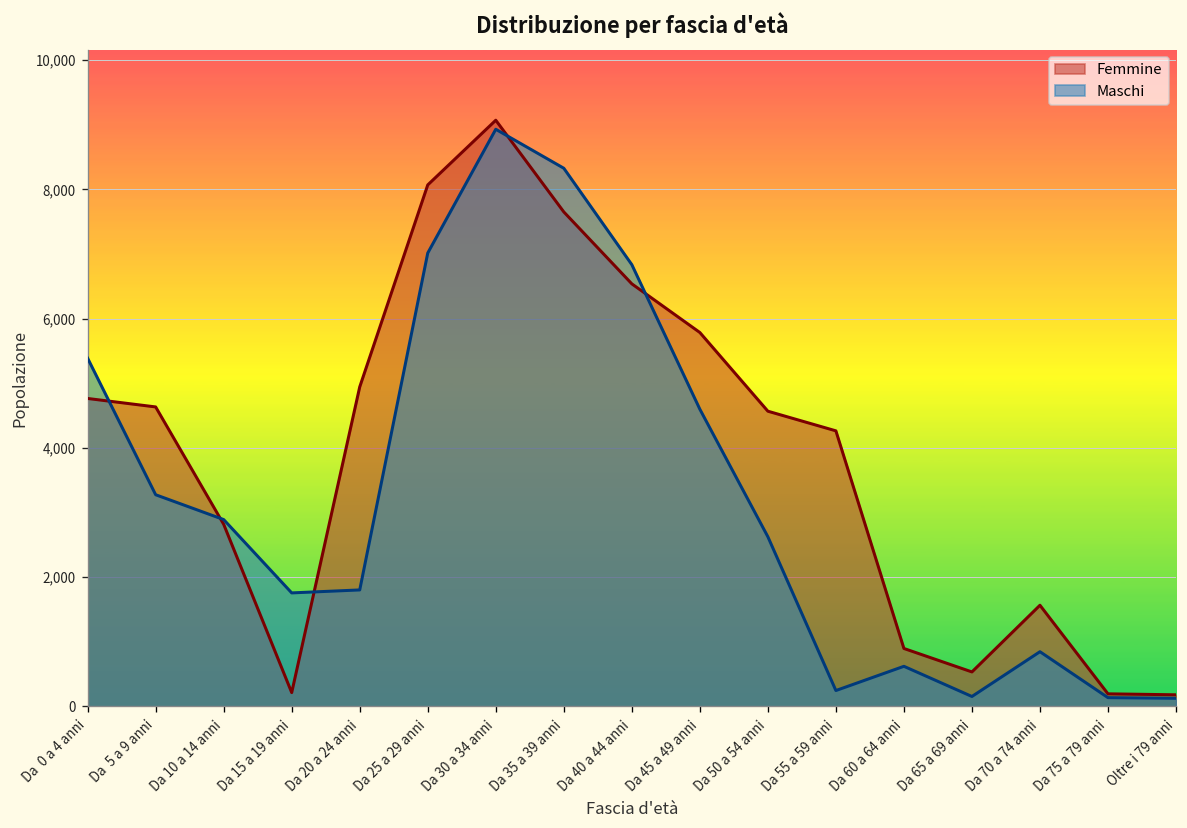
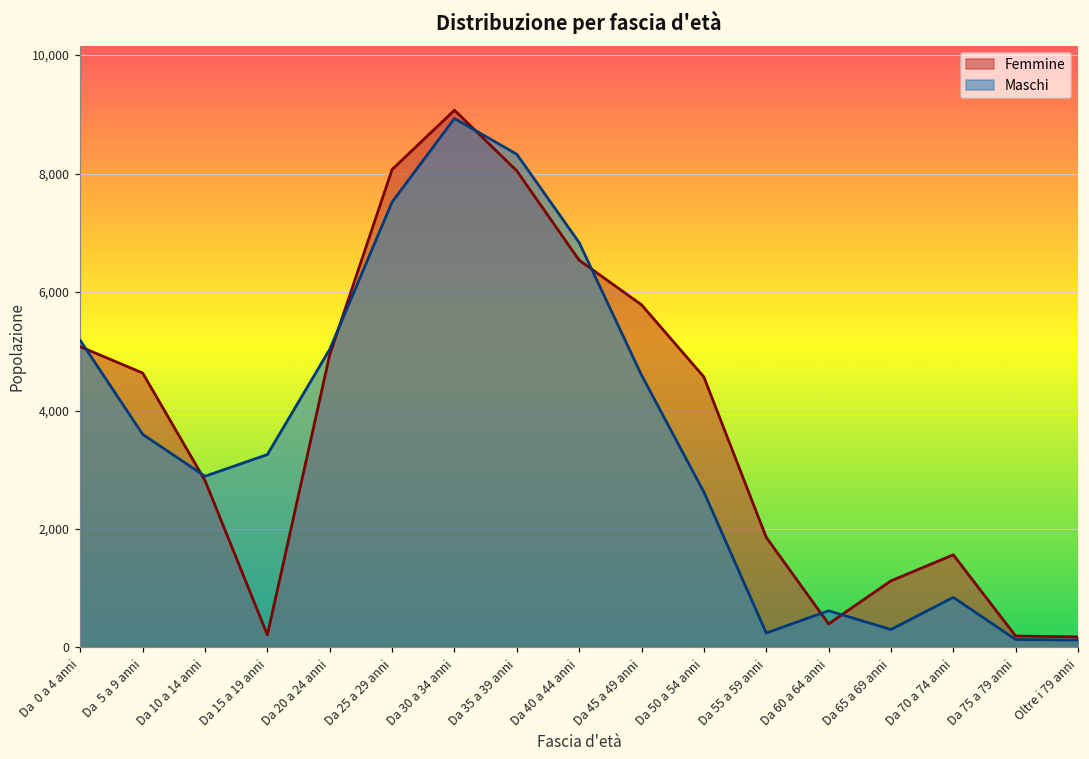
  {
    "Femmine": {
-     "Da 0 a 4 anni": "4,800",
+     "Da 0 a 4 anni": "5,100",
      "Da 5 a 9 anni": "4,600",
      "Da 10 a 14 anni": "2,800",
      "Da 15 a 19 anni": "200",
      "Da 20 a 24 anni": "4,900",
      "Da 25 a 29 anni": "8,100",
      "Da 30 a 34 anni": "9,100",
-     "Da 35 a 39 anni": "7,700",
+     "Da 35 a 39 anni": "8,000",
      "Da 40 a 44 anni": "6,500",
      "Da 45 a 49 anni": "5,800",
      "Da 50 a 54 anni": "4,600",
-     "Da 55 a 59 anni": "4,300",
-     "Da 60 a 64 anni": "900",
-     "Da 65 a 69 anni": "500",
+     "Da 55 a 59 anni": "1,900",
+     "Da 60 a 64 anni": "400",
+     "Da 65 a 69 anni": "1,100",
      "Da 70 a 74 anni": "1,600",
      "Da 75 a 79 anni": "200",
      "Oltre i 79 anni": "200"
    },
    "Maschi": {
-     "Da 0 a 4 anni": "5,400",
-     "Da 5 a 9 anni": "3,300",
+     "Da 0 a 4 anni": "5,200",
+     "Da 5 a 9 anni": "3,600",
      "Da 10 a 14 anni": "2,900",
-     "Da 15 a 19 anni": "1,800",
-     "Da 20 a 24 anni": "1,800",
-     "Da 25 a 29 anni": "7,000",
+     "Da 15 a 19 anni": "3,300",
+     "Da 20 a 24 anni": "5,000",
+     "Da 25 a 29 anni": "7,500",
      "Da 30 a 34 anni": "8,900",
      "Da 35 a 39 anni": "8,300",
      "Da 40 a 44 anni": "6,800",
      "Da 45 a 49 anni": "4,600",
      "Da 50 a 54 anni": "2,600",
      "Da 55 a 59 anni": "200",
      "Da 60 a 64 anni": "600",
-     "Da 65 a 69 anni": "200",
+     "Da 65 a 69 anni": "300",
      "Da 70 a 74 anni": "800",
      "Da 75 a 79 anni": "100",
      "Oltre i 79 anni": "100"
    }
  }
